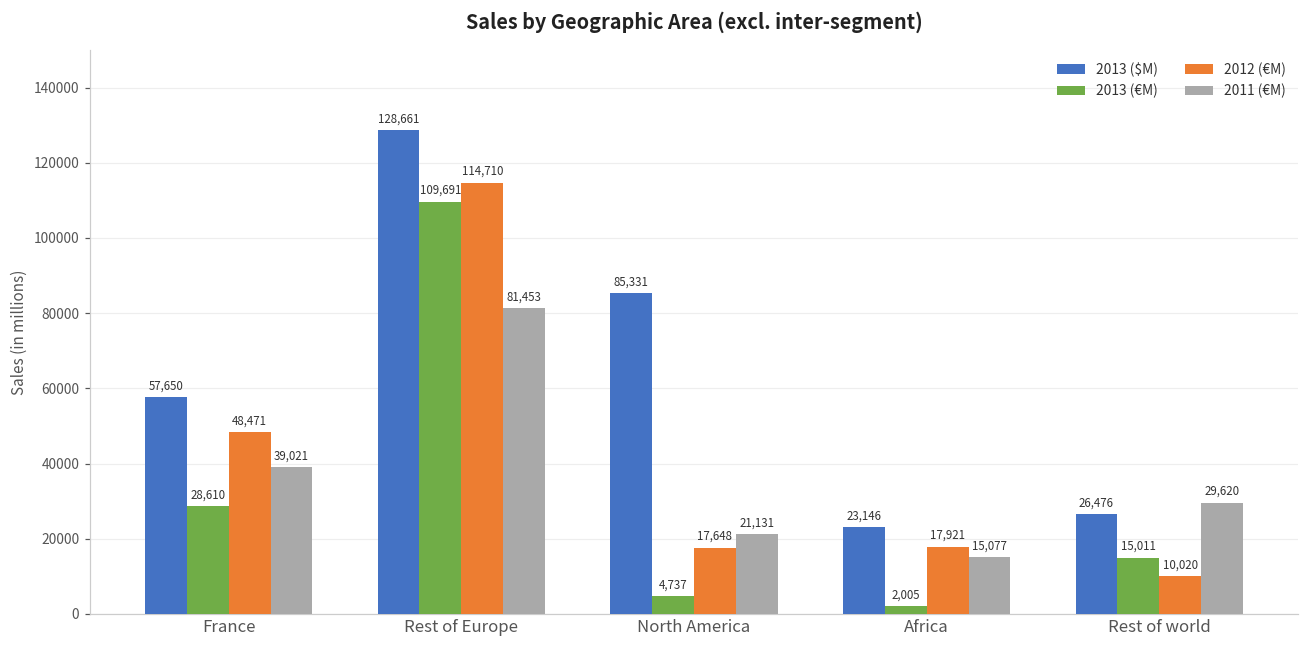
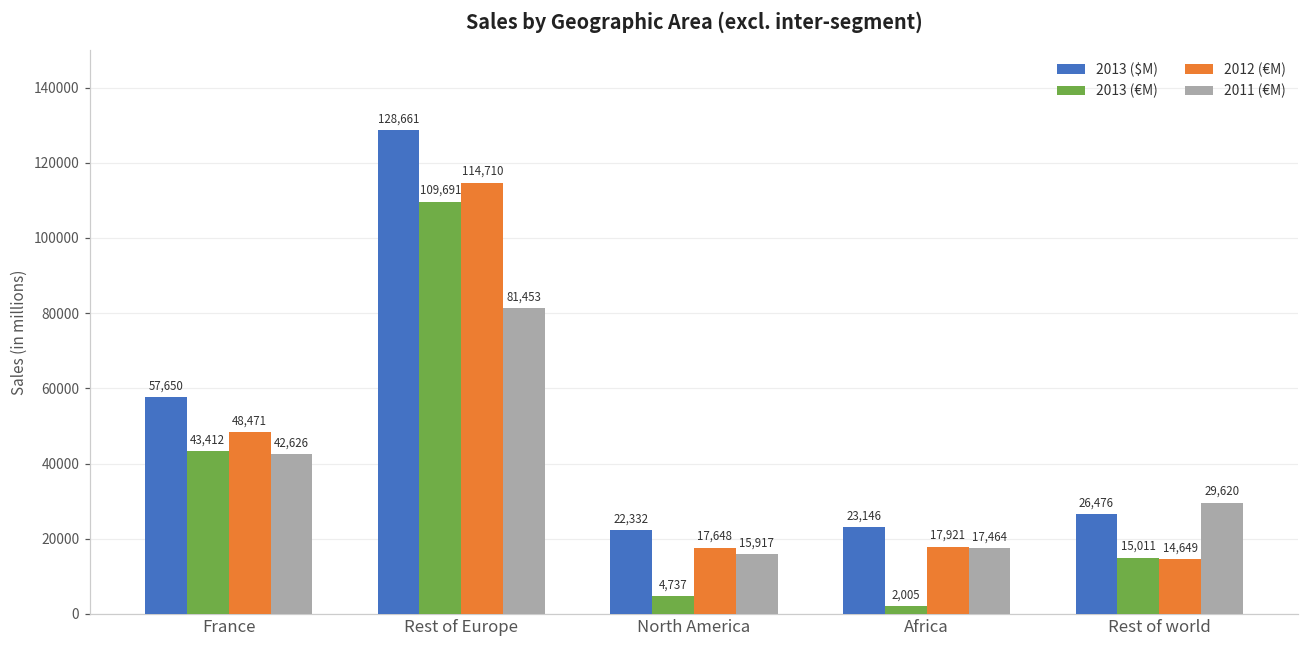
  {
    "2013 ($M)": {
      "France": "57,650",
      "Rest of Europe": "128,661",
-     "North America": "85,331",
+     "North America": "22,332",
      "Africa": "23,146",
      "Rest of world": "26,476"
    },
    "2013 (€M)": {
-     "France": "28,610",
+     "France": "43,412",
      "Rest of Europe": "109,691",
      "North America": "4,737",
      "Africa": "2,005",
      "Rest of world": "15,011"
    },
    "2012 (€M)": {
      "France": "48,471",
      "Rest of Europe": "114,710",
      "North America": "17,648",
      "Africa": "17,921",
-     "Rest of world": "10,020"
+     "Rest of world": "14,649"
    },
    "2011 (€M)": {
-     "France": "39,021",
+     "France": "42,626",
      "Rest of Europe": "81,453",
-     "North America": "21,131",
-     "Africa": "15,077",
+     "North America": "15,917",
+     "Africa": "17,464",
      "Rest of world": "29,620"
    }
  }
